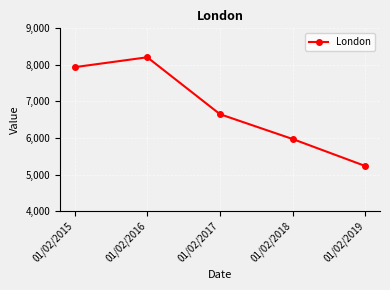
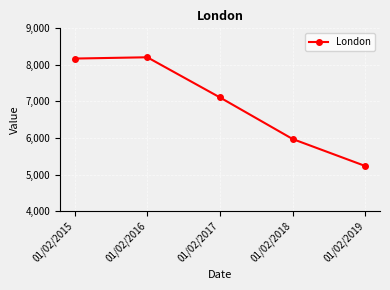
  {
-   "01/02/2015": "7,900",
+   "01/02/2015": "8,200",
    "01/02/2016": "8,200",
-   "01/02/2017": "6,700",
+   "01/02/2017": "7,100",
    "01/02/2018": "6,000",
    "01/02/2019": "5,200"
  }
